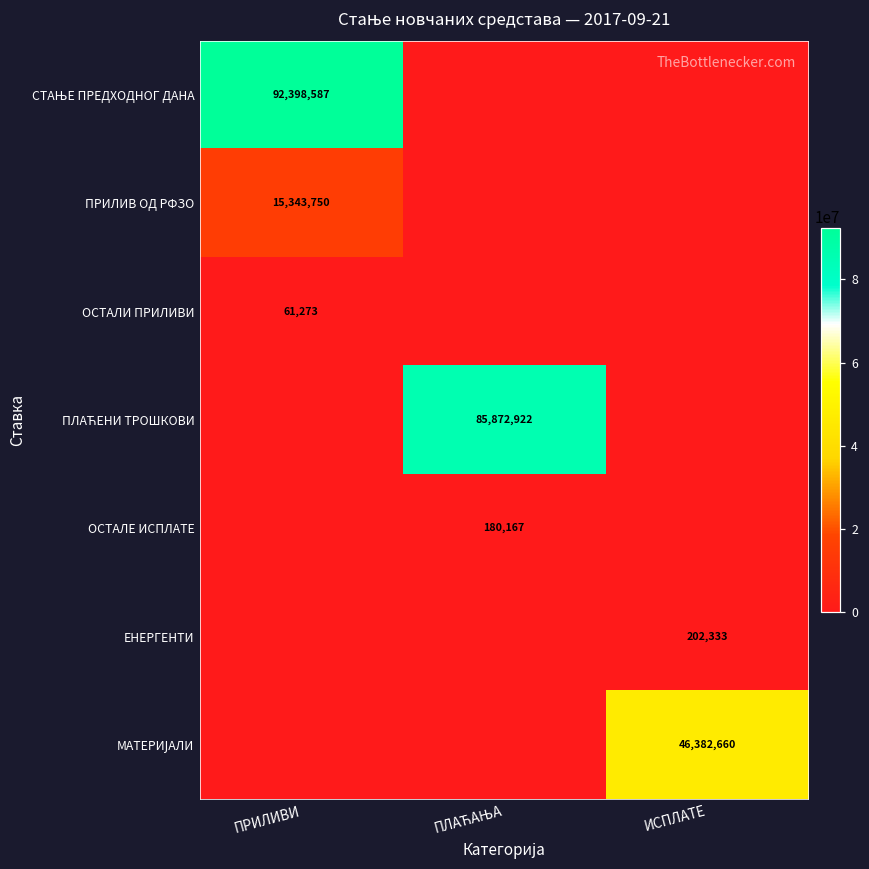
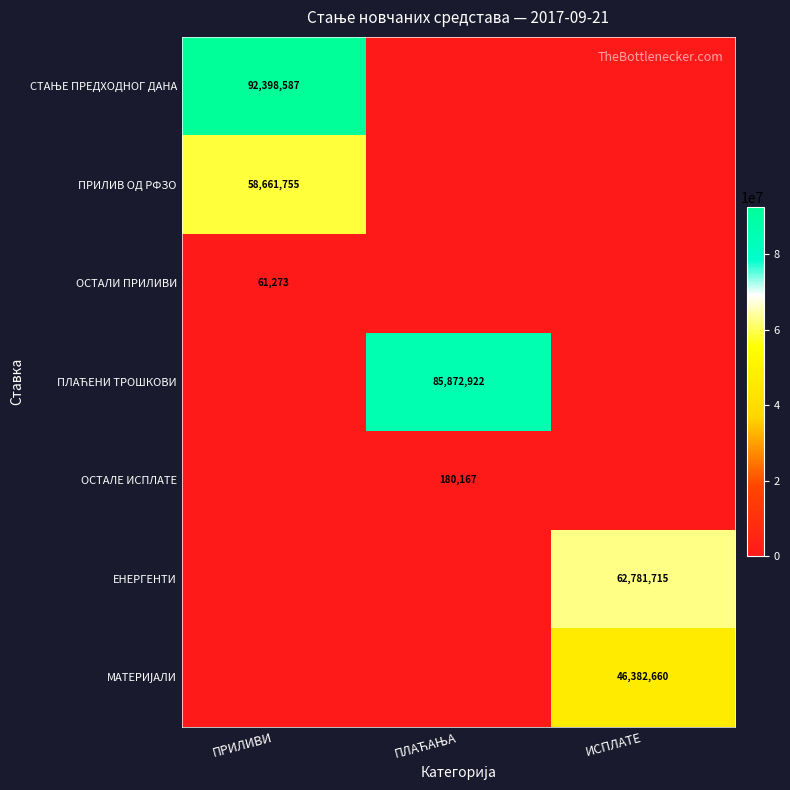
  {
    "СТАЊЕ ПРЕДХОДНОГ ДАНА": {
      "ПРИЛИВИ": "92,398,587"
    },
    "ПРИЛИВ ОД РФЗО": {
-     "ПРИЛИВИ": "15,343,750"
+     "ПРИЛИВИ": "58,661,755"
    },
    "ОСТАЛИ ПРИЛИВИ": {
      "ПРИЛИВИ": "61,273"
    },
    "ПЛАЋЕНИ ТРОШКОВИ": {
      "ПЛАЋАЊА": "85,872,922"
    },
    "ОСТАЛЕ ИСПЛАТЕ": {
      "ПЛАЋАЊА": "180,167"
    },
    "ЕНЕРГЕНТИ": {
-     "ИСПЛАТЕ": "202,333"
+     "ИСПЛАТЕ": "62,781,715"
    },
    "МАТЕРИЈАЛИ": {
      "ИСПЛАТЕ": "46,382,660"
    }
  }
